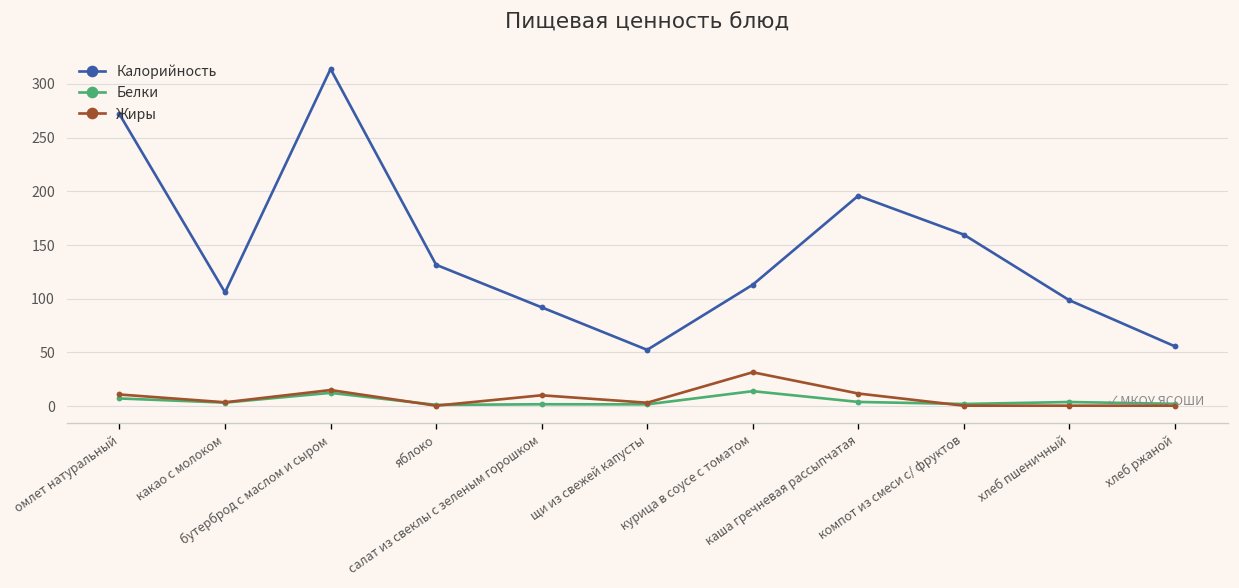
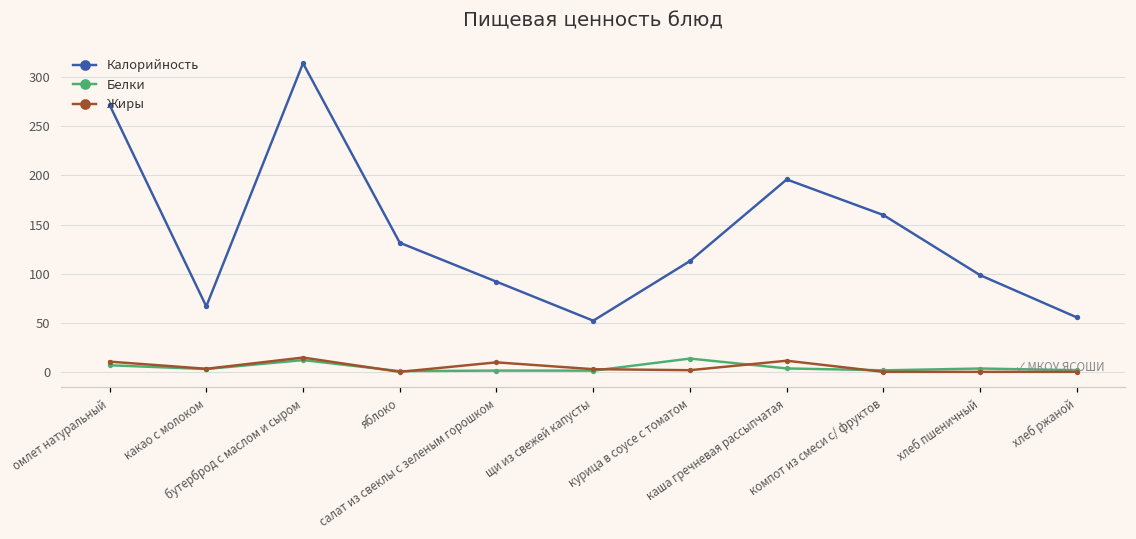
  {
    "Калорийность": {
      "омлет натуральный": 270,
-     "какао с молоком": 110,
+     "какао с молоком": 70,
      "бутерброд с маслом и сыром": 310,
      "яблоко": 130,
      "салат из свеклы с зеленым горошком": 90,
      "щи из свежей капусты": 50,
      "курица в соусе с томатом": 110,
      "каша гречневая рассыпчатая": 200,
      "компот из смеси с/ фруктов": 160,
      "хлеб пшеничный": 100,
      "хлеб ржаной": 60
    },
    "Белки": {
      "омлет натуральный": 10,
      "салат из свеклы с зеленым горошком": 0,
      "курица в соусе с томатом": 10,
      "каша гречневая рассыпчатая": 0,
      "хлеб пшеничный": 0
    },
    "Жиры": {
      "омлет натуральный": 10,
      "салат из свеклы с зеленым горошком": 10,
-     "курица в соусе с томатом": 30,
+     "курица в соусе с томатом": 0,
      "каша гречневая рассыпчатая": 10,
      "хлеб пшеничный": 0
    }
  }
